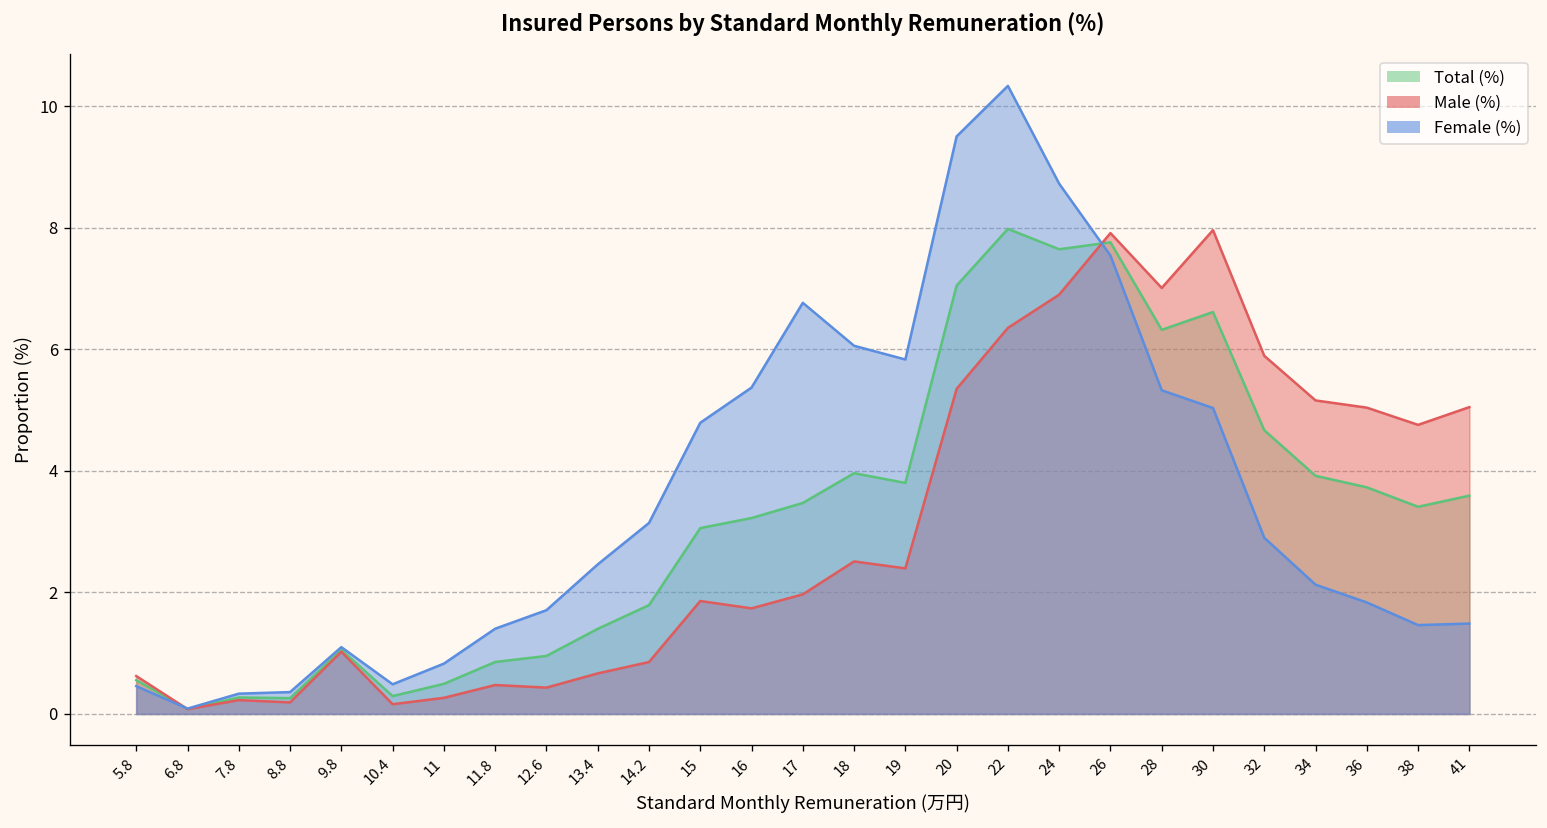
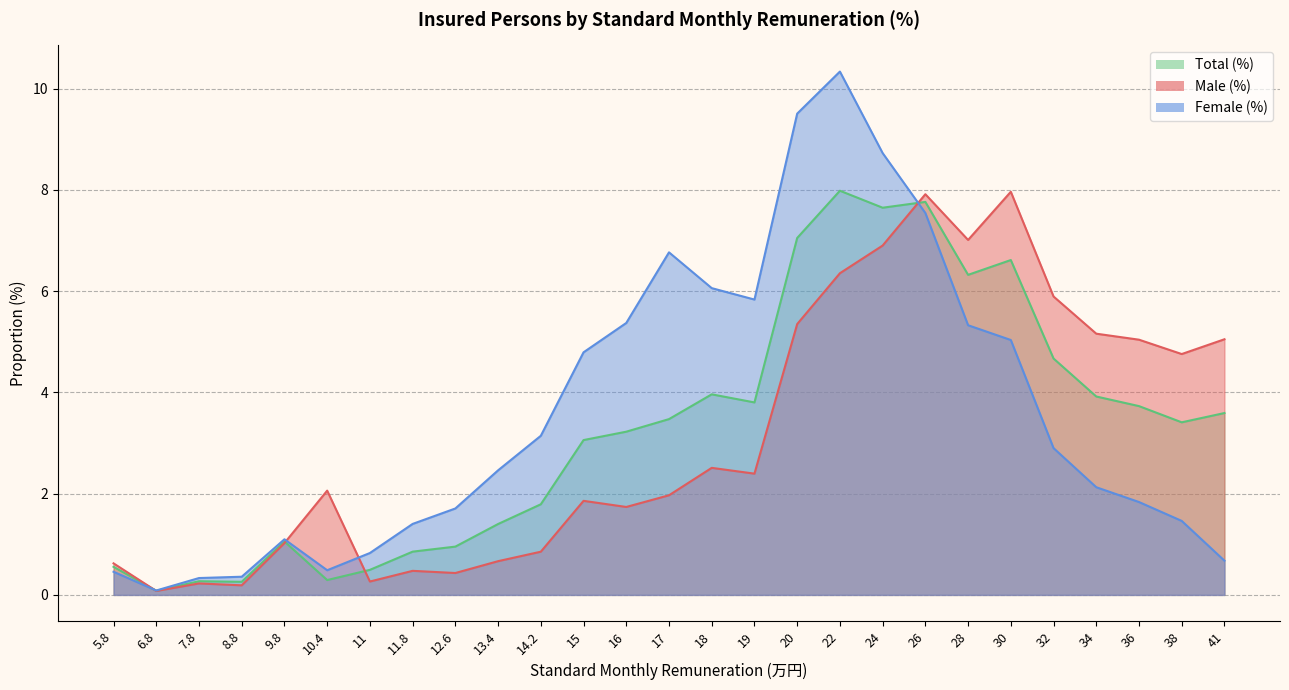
  {
    "Total (%)": {
      "5.8": 0.6,
      "8.8": 0.3,
      "10.4": 0.3,
      "11": 0.5,
      "11.8": 0.9,
      "12.6": 1.0,
      "13.4": 1.4,
      "14.2": 1.8,
      "15": 3.1,
      "16": 3.2,
      "17": 3.5,
      "18": 4.0,
      "19": 3.8,
      "20": 7.1,
      "22": 8.0,
      "24": 7.6,
      "26": 7.8,
      "28": 6.3,
      "30": 6.6,
      "32": 4.7,
      "34": 3.9,
      "36": 3.7,
      "38": 3.4,
      "41": 3.6
    },
    "Male (%)": {
      "5.8": 0.6,
      "8.8": 0.2,
-     "10.4": 0.2,
+     "10.4": 2.1,
      "11": 0.3,
      "11.8": 0.5,
      "12.6": 0.4,
      "13.4": 0.7,
      "14.2": 0.9,
      "15": 1.9,
      "16": 1.7,
      "17": 2.0,
      "18": 2.5,
      "19": 2.4,
      "20": 5.4,
      "22": 6.4,
      "24": 6.9,
      "26": 7.9,
      "28": 7.0,
      "30": 8.0,
      "32": 5.9,
      "34": 5.2,
      "36": 5.0,
      "38": 4.8,
      "41": 5.1
    },
    "Female (%)": {
      "5.8": 0.5,
      "7.8": 0.3,
      "8.8": 0.4,
      "10.4": 0.5,
      "11": 0.8,
      "11.8": 1.4,
      "12.6": 1.7,
      "13.4": 2.5,
      "14.2": 3.1,
      "15": 4.8,
      "16": 5.4,
      "17": 6.8,
      "18": 6.1,
      "19": 5.8,
      "20": 9.5,
      "22": 10.3,
      "24": 8.7,
      "26": 7.5,
      "28": 5.3,
      "30": 5.0,
      "32": 2.9,
      "34": 2.1,
      "36": 1.8,
      "38": 1.5,
-     "41": 1.5
+     "41": 0.7
    }
  }
